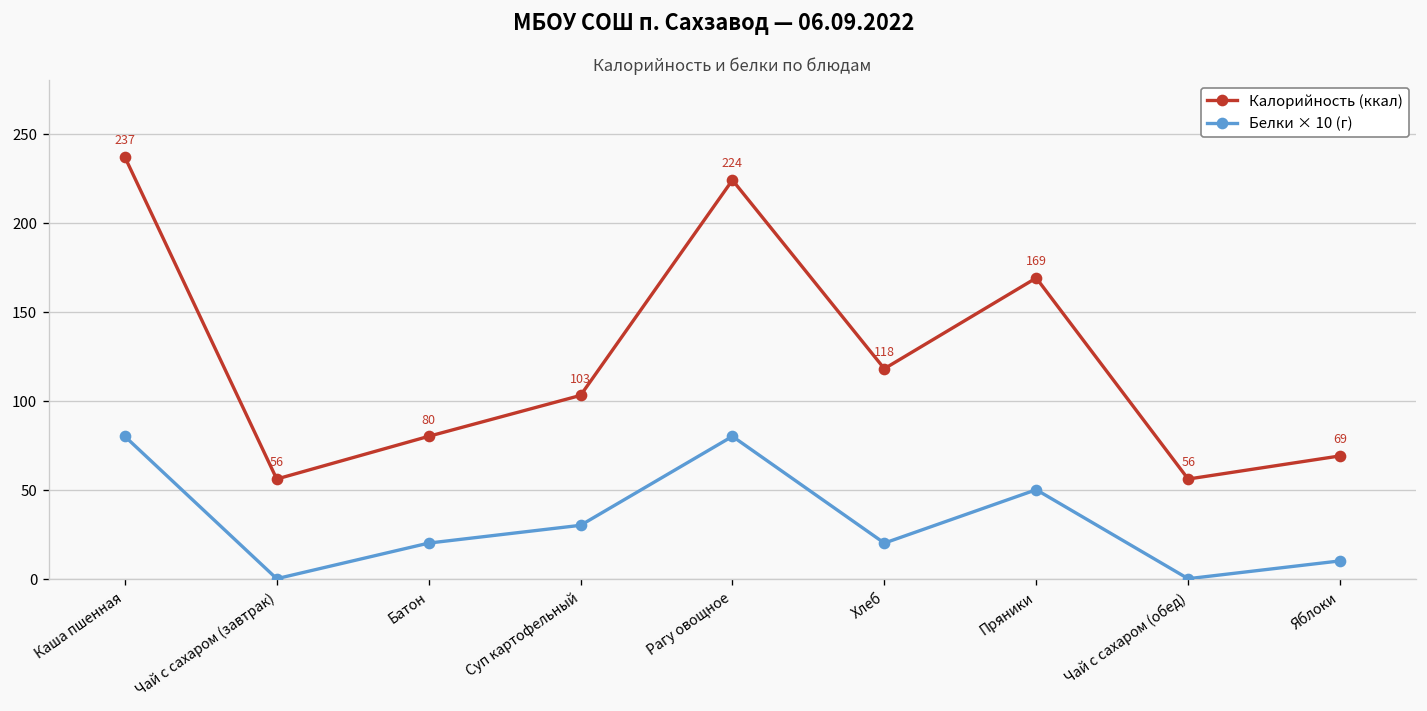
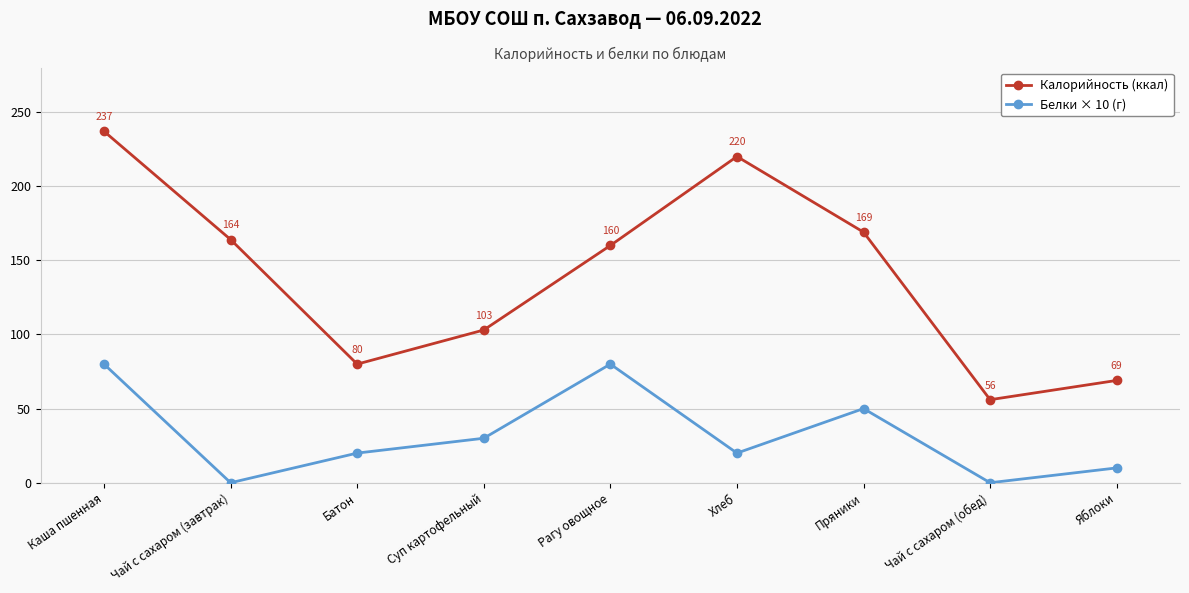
  {
    "Калорийность (ккал)": {
      "Каша пшенная": 237,
-     "Чай с сахаром (завтрак)": 56,
+     "Чай с сахаром (завтрак)": 164,
      "Батон": 80,
      "Суп картофельный": 103,
-     "Рагу овощное": 224,
-     "Хлеб": 118,
+     "Рагу овощное": 160,
+     "Хлеб": 220,
      "Пряники": 169,
      "Чай с сахаром (обед)": 56,
      "Яблоки": 69
    },
    "Белки × 10 (г)": {
      "Каша пшенная": 80,
      "Чай с сахаром (завтрак)": 0,
      "Батон": 20,
      "Суп картофельный": 30,
      "Рагу овощное": 80,
      "Хлеб": 20,
      "Пряники": 50,
      "Чай с сахаром (обед)": 0,
      "Яблоки": 10
    }
  }
